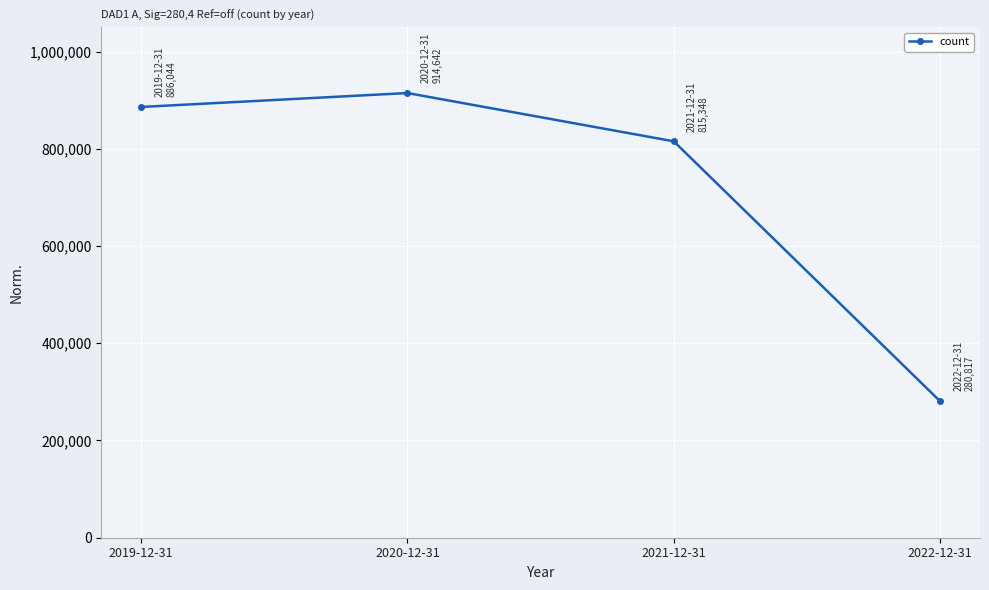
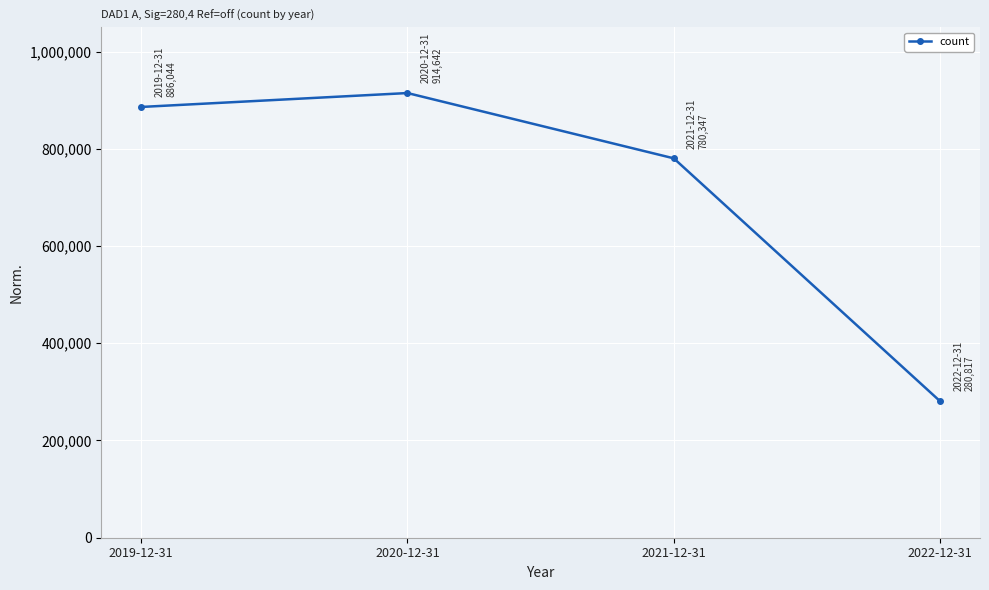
  {
    "2019-12-31": "886,044",
    "2020-12-31": "914,642",
-   "2021-12-31": "815,348",
+   "2021-12-31": "780,347",
    "2022-12-31": "280,817"
  }
